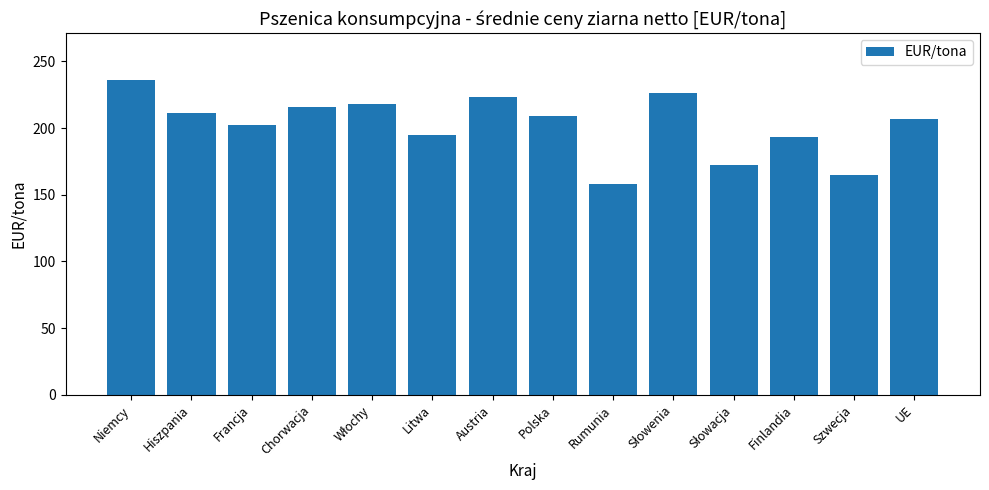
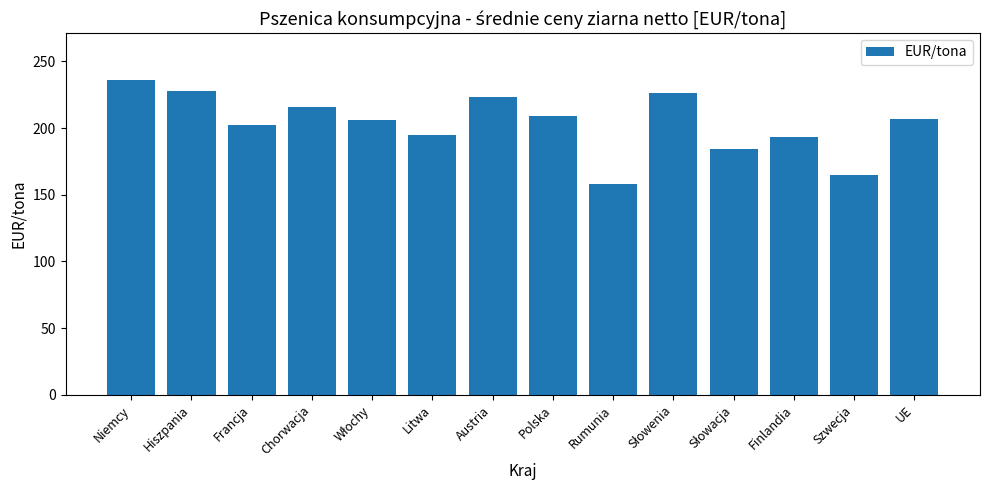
  {
    "Niemcy": 236,
-   "Hiszpania": 211,
+   "Hiszpania": 228,
    "Francja": 202,
    "Chorwacja": 216,
-   "Włochy": 218,
+   "Włochy": 206,
    "Litwa": 195,
    "Austria": 223,
    "Polska": 209,
    "Rumunia": 158,
    "Słowenia": 226,
-   "Słowacja": 172,
+   "Słowacja": 184,
    "Finlandia": 193,
    "Szwecja": 165,
    "UE": 207
  }
